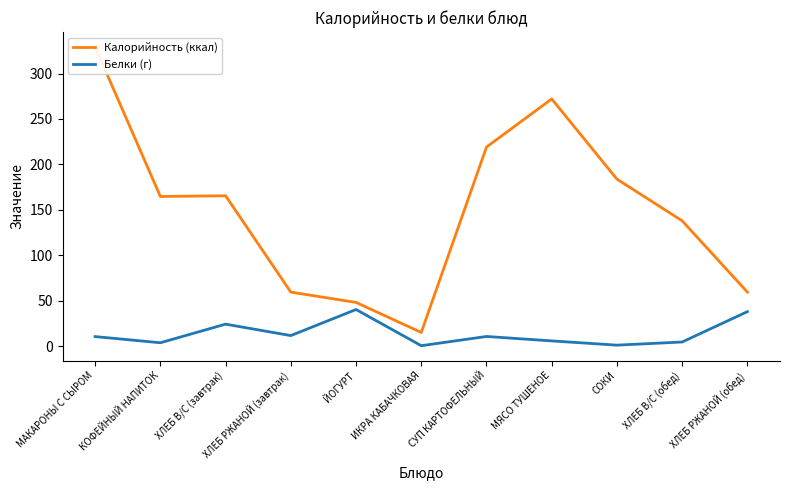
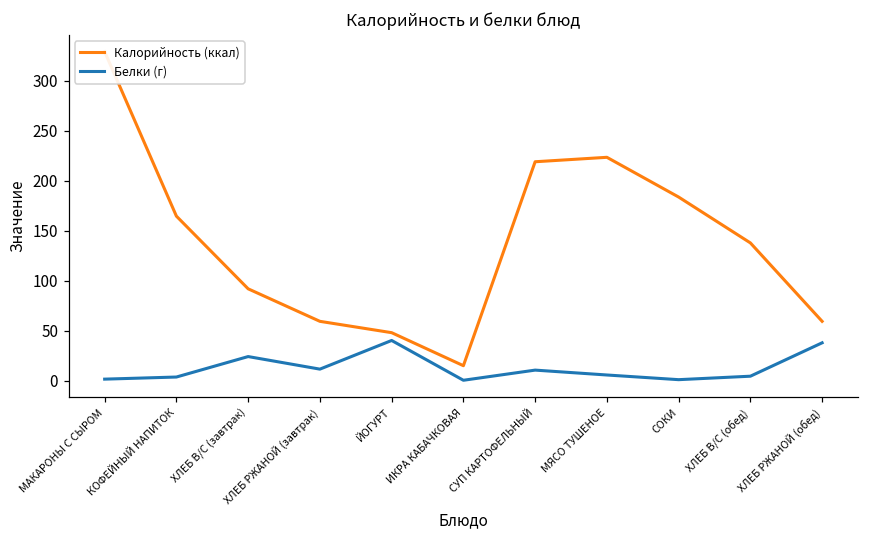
  {
    "Калорийность (ккал)": {
      "КОФЕЙНЫЙ НАПИТОК": 160,
-     "ХЛЕБ В/С (завтрак)": 170,
+     "ХЛЕБ В/С (завтрак)": 90,
      "ХЛЕБ РЖАНОЙ (завтрак)": 60,
      "ЙОГУРТ": 50,
      "ИКРА КАБАЧКОВАЯ": 10,
      "СУП КАРТОФЕЛЬНЫЙ": 220,
-     "МЯСО ТУШЕНОЕ": 270,
+     "МЯСО ТУШЕНОЕ": 220,
      "СОКИ": 180,
      "ХЛЕБ В/С (обед)": 140,
      "ХЛЕБ РЖАНОЙ (обед)": 60
    },
    "Белки (г)": {
-     "МАКАРОНЫ С СЫРОМ": 10,
+     "МАКАРОНЫ С СЫРОМ": 0,
      "КОФЕЙНЫЙ НАПИТОК": 0,
      "ХЛЕБ В/С (завтрак)": 20,
      "ХЛЕБ РЖАНОЙ (завтрак)": 10,
      "ЙОГУРТ": 40,
      "ИКРА КАБАЧКОВАЯ": 0,
      "СУП КАРТОФЕЛЬНЫЙ": 10,
      "МЯСО ТУШЕНОЕ": 10,
      "СОКИ": 0,
      "ХЛЕБ В/С (обед)": 0,
      "ХЛЕБ РЖАНОЙ (обед)": 40
    }
  }
